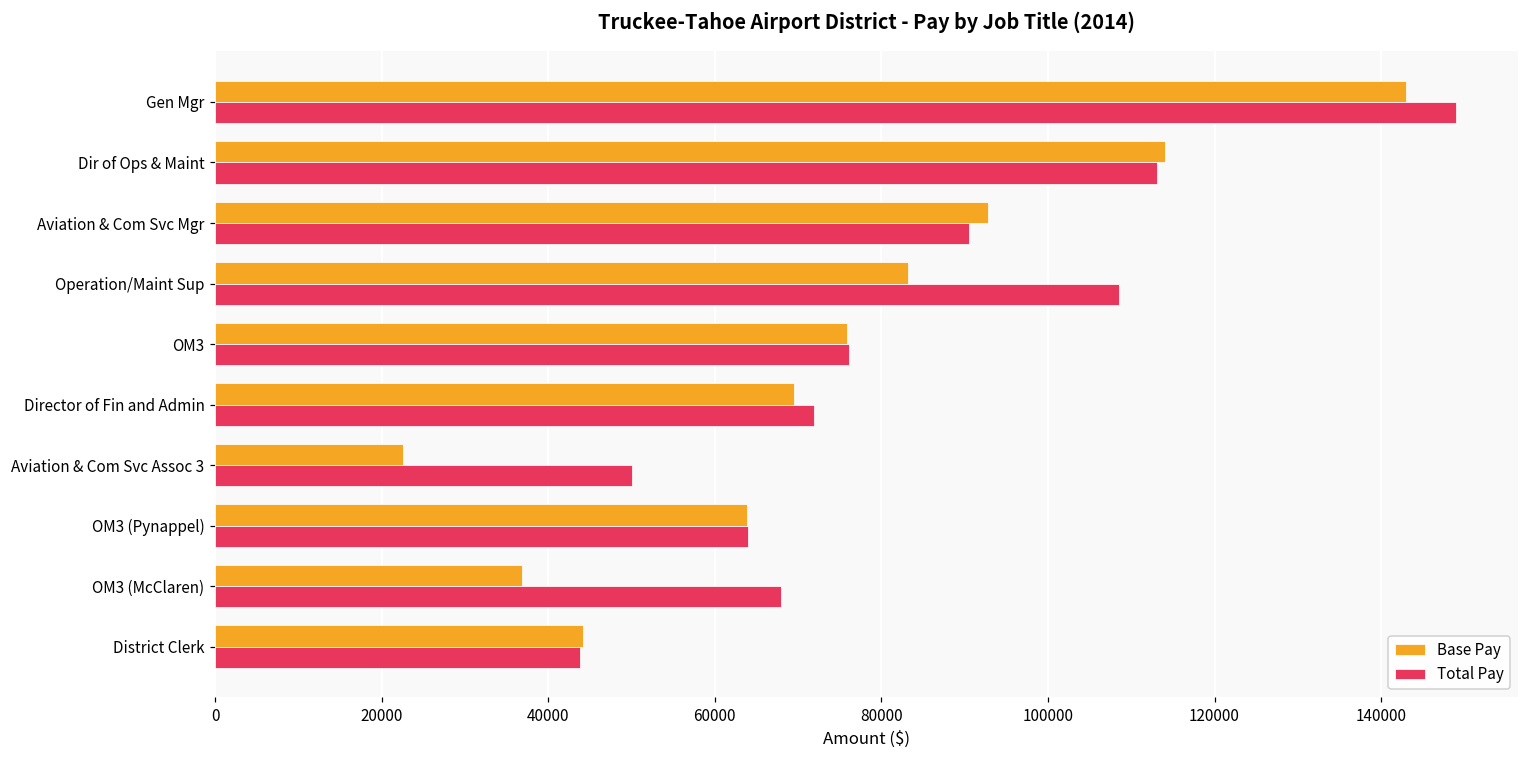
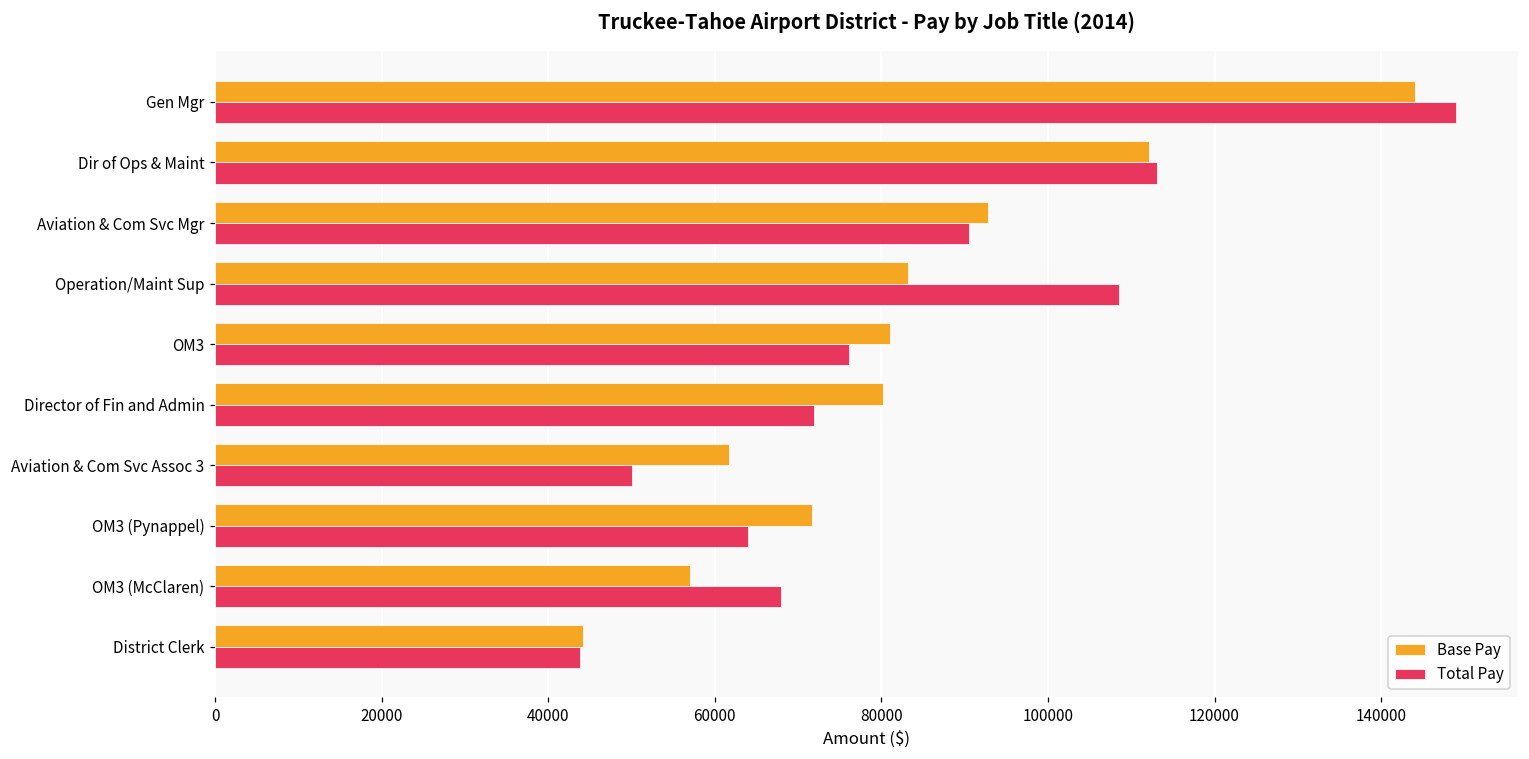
  {
    "Base Pay": {
-     "Gen Mgr": 143000,
-     "Dir of Ops & Maint": 114000,
+     "Gen Mgr": 144000,
+     "Dir of Ops & Maint": 112000,
      "Aviation & Com Svc Mgr": 93000,
      "Operation/Maint Sup": 83000,
-     "OM3": 76000,
-     "Director of Fin and Admin": 70000,
-     "Aviation & Com Svc Assoc 3": 23000,
-     "OM3 (Pynappel)": 64000,
-     "OM3 (McClaren)": 37000,
+     "OM3": 81000,
+     "Director of Fin and Admin": 80000,
+     "Aviation & Com Svc Assoc 3": 62000,
+     "OM3 (Pynappel)": 72000,
+     "OM3 (McClaren)": 57000,
      "District Clerk": 44000
    },
    "Total Pay": {
      "Gen Mgr": 149000,
      "Dir of Ops & Maint": 113000,
      "Aviation & Com Svc Mgr": 90000,
      "Operation/Maint Sup": 109000,
      "OM3": 76000,
      "Director of Fin and Admin": 72000,
      "Aviation & Com Svc Assoc 3": 50000,
      "OM3 (Pynappel)": 64000,
      "OM3 (McClaren)": 68000,
      "District Clerk": 44000
    }
  }
